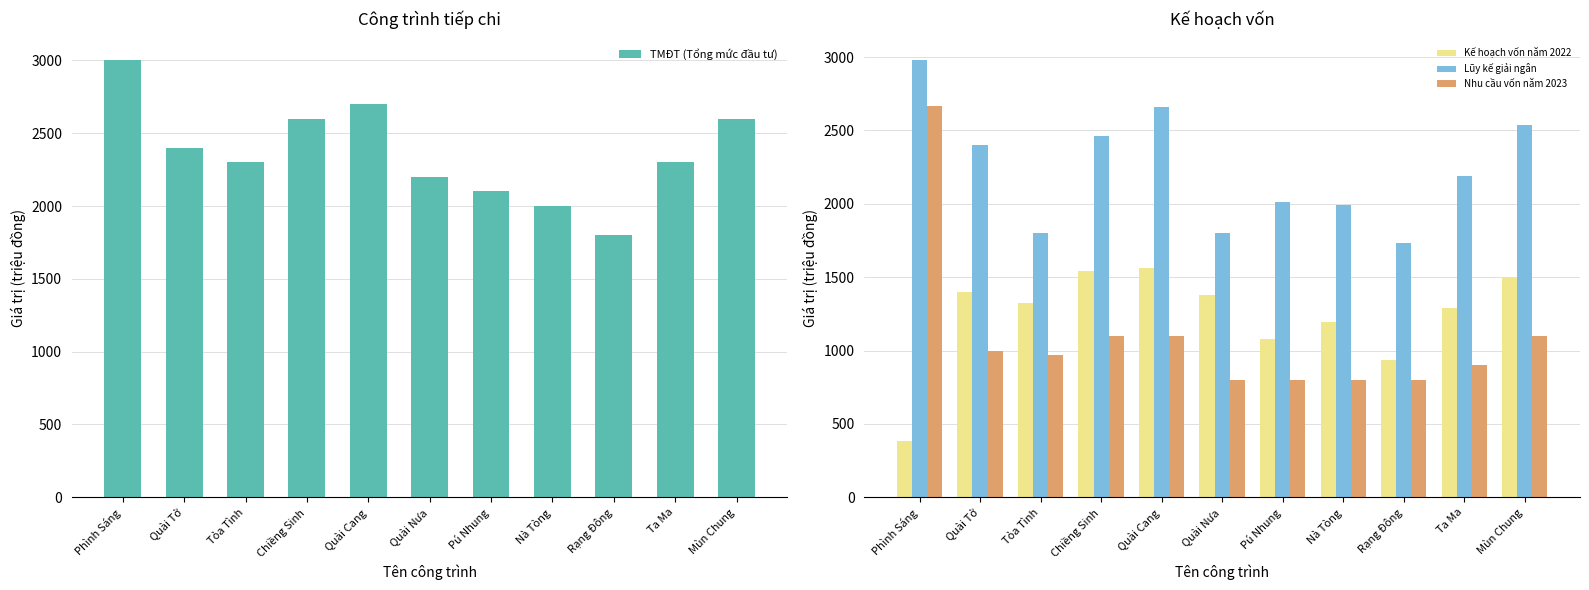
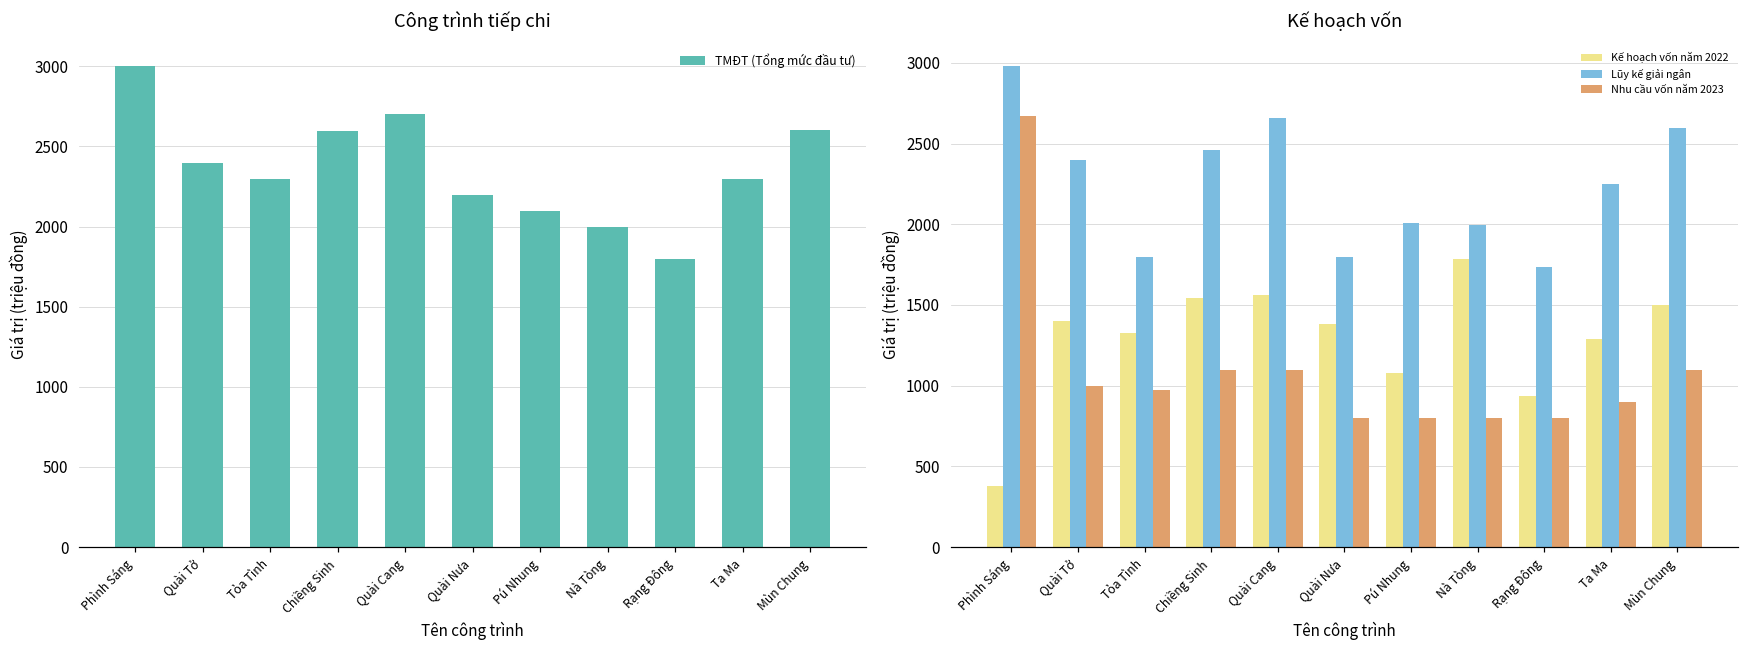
  {
    "Công trình tiếp chi": {
      "Phình Sáng": 3000,
      "Quài Tở": 2400,
      "Tỏa Tình": 2300,
      "Chiềng Sinh": 2600,
      "Quài Cang": 2700,
      "Quài Nưa": 2200,
      "Pú Nhung": 2100,
      "Nà Tòng": 2000,
      "Rạng Đông": 1800,
      "Ta Ma": 2300,
      "Mùn Chung": 2600
    },
    "Kế hoạch vốn": {
      "Kế hoạch vốn năm 2022": {
        "Phình Sáng": 380,
        "Quài Tở": 1400,
        "Tỏa Tình": 1330,
        "Chiềng Sinh": 1540,
        "Quài Cang": 1560,
        "Quài Nưa": 1380,
        "Pú Nhung": 1080,
-       "Nà Tòng": 1190,
+       "Nà Tòng": 1790,
        "Rạng Đông": 940,
        "Ta Ma": 1290,
        "Mùn Chung": 1500
      },
      "Lũy kế giải ngân": {
        "Phình Sáng": 2980,
        "Quài Tở": 2400,
        "Tỏa Tình": 1800,
        "Chiềng Sinh": 2460,
        "Quài Cang": 2660,
        "Quài Nưa": 1800,
        "Pú Nhung": 2010,
        "Nà Tòng": 1990,
        "Rạng Đông": 1740,
-       "Ta Ma": 2190,
-       "Mùn Chung": 2540
+       "Ta Ma": 2250,
+       "Mùn Chung": 2600
      },
      "Nhu cầu vốn năm 2023": {
        "Phình Sáng": 2670,
        "Quài Tở": 1000,
        "Tỏa Tình": 970,
        "Chiềng Sinh": 1100,
        "Quài Cang": 1100,
        "Quài Nưa": 800,
        "Pú Nhung": 800,
        "Nà Tòng": 800,
        "Rạng Đông": 800,
        "Ta Ma": 900,
        "Mùn Chung": 1100
      }
    }
  }
